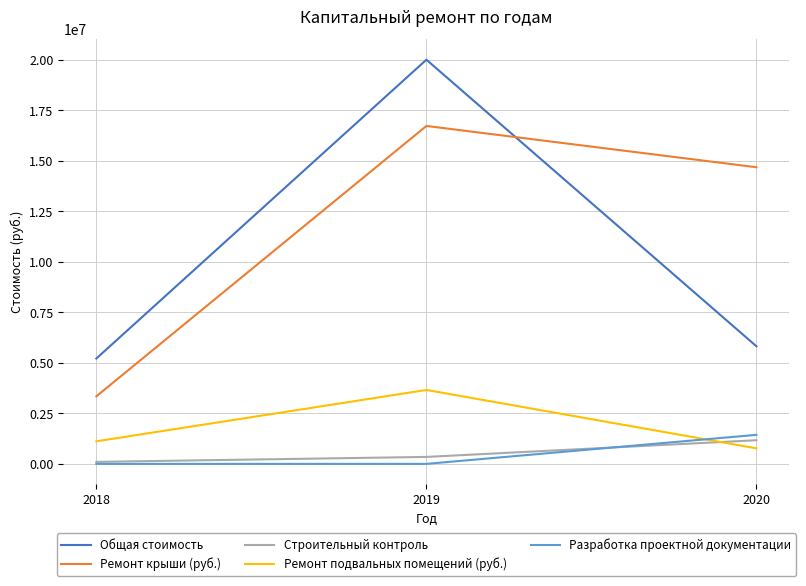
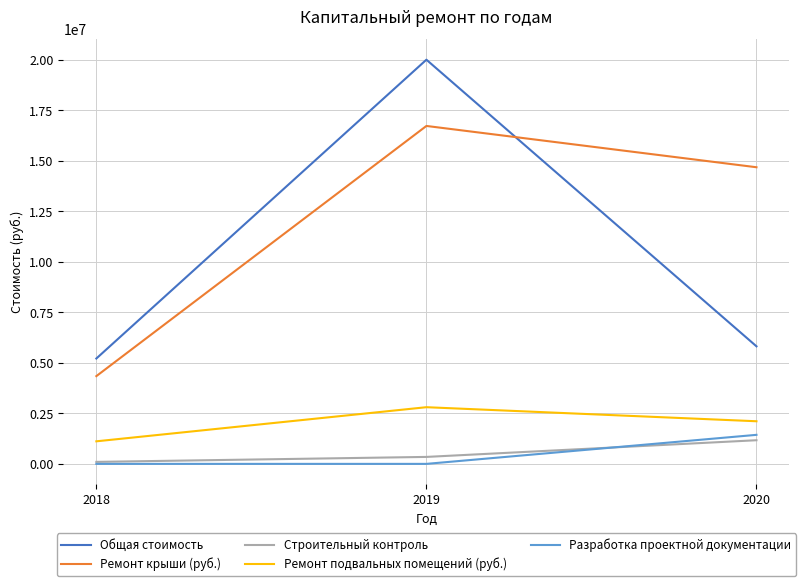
  {
    "Ремонт крыши (руб.)": {
-     "2018": 3300000,
+     "2018": 4300000,
      "2019": 16700000,
      "2020": 14700000
    },
    "Строительный контроль": {
      "2019": 300000,
      "2020": 1200000
    },
    "Ремонт подвальных помещений (руб.)": {
      "2018": 1100000,
-     "2019": 3700000,
-     "2020": 800000
+     "2019": 2800000,
+     "2020": 2100000
    }
  }
